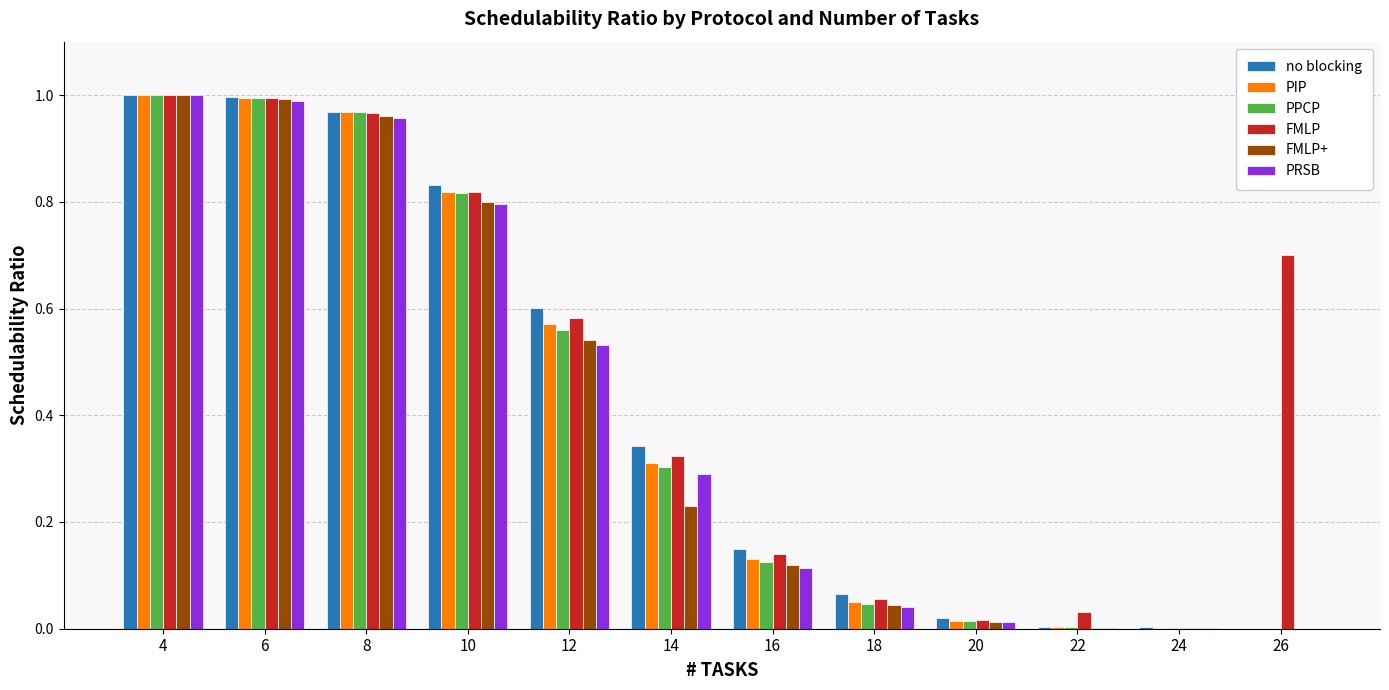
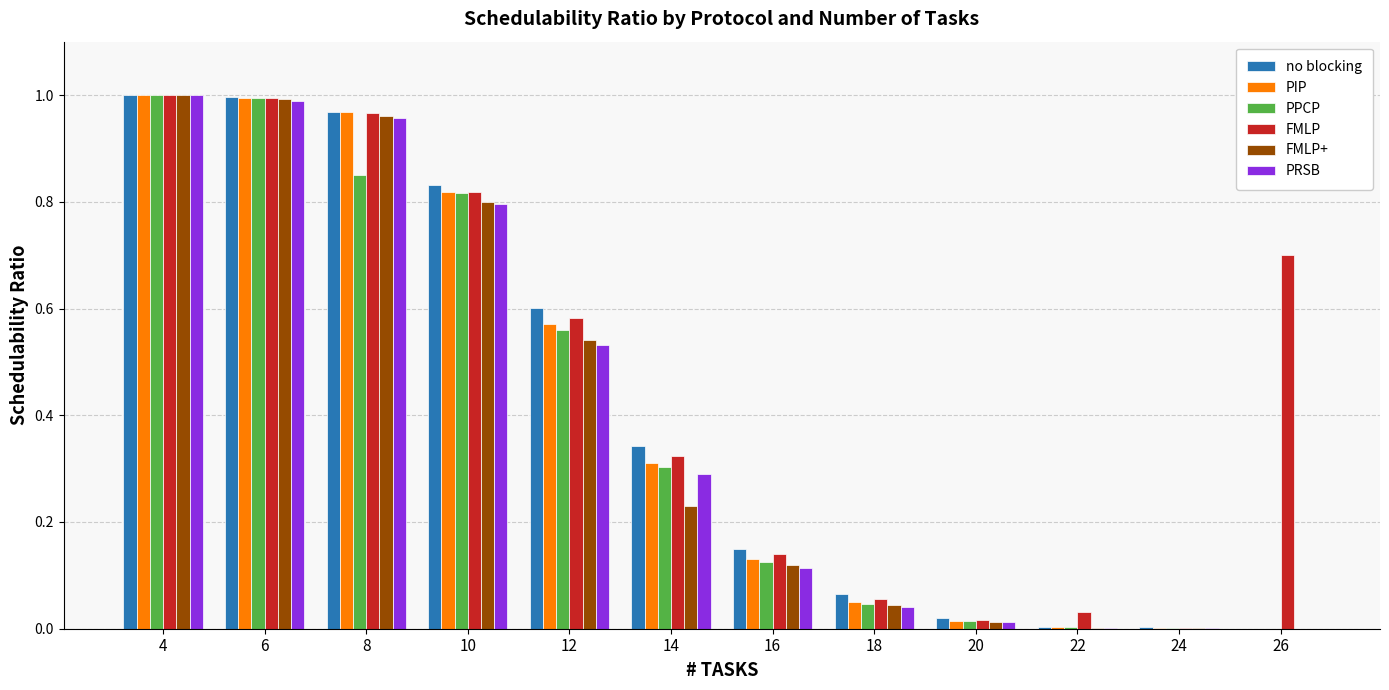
  {
    "no blocking": {
      "4": 1.00,
      "6": 1.00,
      "8": 0.97,
      "10": 0.83,
      "12": 0.60,
      "14": 0.34,
      "16": 0.15,
      "18": 0.07,
      "20": 0.02,
      "26": 0.00
    },
    "PIP": {
      "4": 1.00,
      "6": 0.99,
      "8": 0.97,
      "10": 0.82,
      "12": 0.57,
      "14": 0.31,
      "16": 0.13,
      "18": 0.05,
      "20": 0.01,
      "26": 0.00
    },
    "PPCP": {
      "4": 1.00,
      "6": 0.99,
-     "8": 0.97,
+     "8": 0.85,
      "10": 0.82,
      "12": 0.56,
      "14": 0.30,
      "16": 0.13,
      "18": 0.05,
      "20": 0.01,
      "26": 0.00
    },
    "FMLP": {
      "4": 1.00,
      "6": 0.99,
      "8": 0.97,
      "10": 0.82,
      "12": 0.58,
      "14": 0.32,
      "16": 0.14,
      "18": 0.06,
      "20": 0.02,
      "22": 0.03,
      "26": 0.70
    },
    "FMLP+": {
      "4": 1.00,
      "6": 0.99,
      "8": 0.96,
      "10": 0.80,
      "12": 0.54,
      "14": 0.23,
      "16": 0.12,
      "18": 0.04,
      "20": 0.01,
      "26": 0.00
    },
    "PRSB": {
      "4": 1.00,
      "6": 0.99,
      "8": 0.96,
      "10": 0.80,
      "12": 0.53,
      "14": 0.29,
      "16": 0.11,
      "18": 0.04,
      "20": 0.01,
      "26": 0.00
    }
  }
